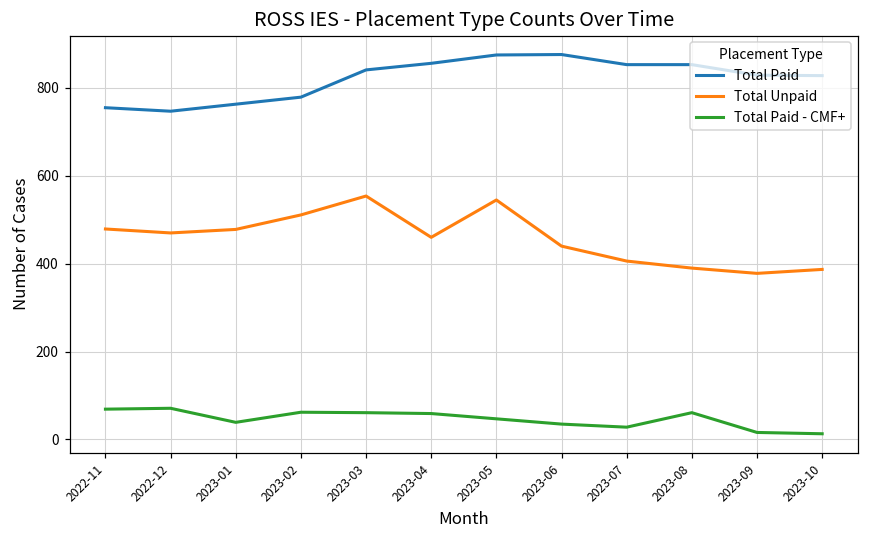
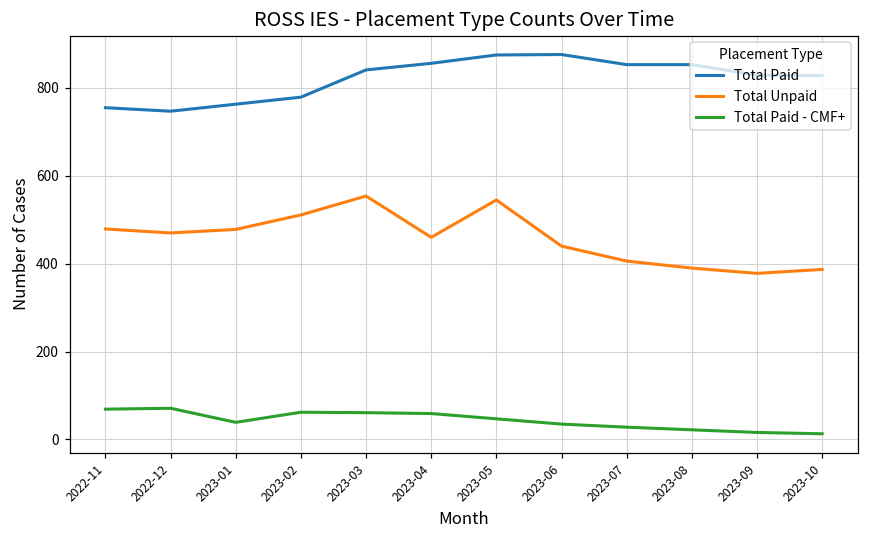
  {
    "Total Paid": {
      "2022-11": 760,
      "2022-12": 750,
      "2023-01": 760,
      "2023-02": 780,
      "2023-03": 840,
      "2023-04": 860,
      "2023-05": 880,
      "2023-06": 880,
      "2023-07": 850
    },
    "Total Unpaid": {
      "2022-11": 480,
      "2022-12": 470,
      "2023-01": 480,
      "2023-02": 510,
      "2023-03": 550,
      "2023-04": 460,
      "2023-05": 550,
      "2023-06": 440,
      "2023-07": 410,
      "2023-08": 390,
      "2023-09": 380,
      "2023-10": 390
    },
    "Total Paid - CMF+": {
      "2022-11": 70,
      "2022-12": 70,
      "2023-01": 40,
      "2023-02": 60,
      "2023-03": 60,
      "2023-04": 60,
      "2023-05": 50,
      "2023-06": 40,
      "2023-07": 30,
-     "2023-08": 60,
+     "2023-08": 20,
      "2023-09": 20,
      "2023-10": 10
    }
  }
